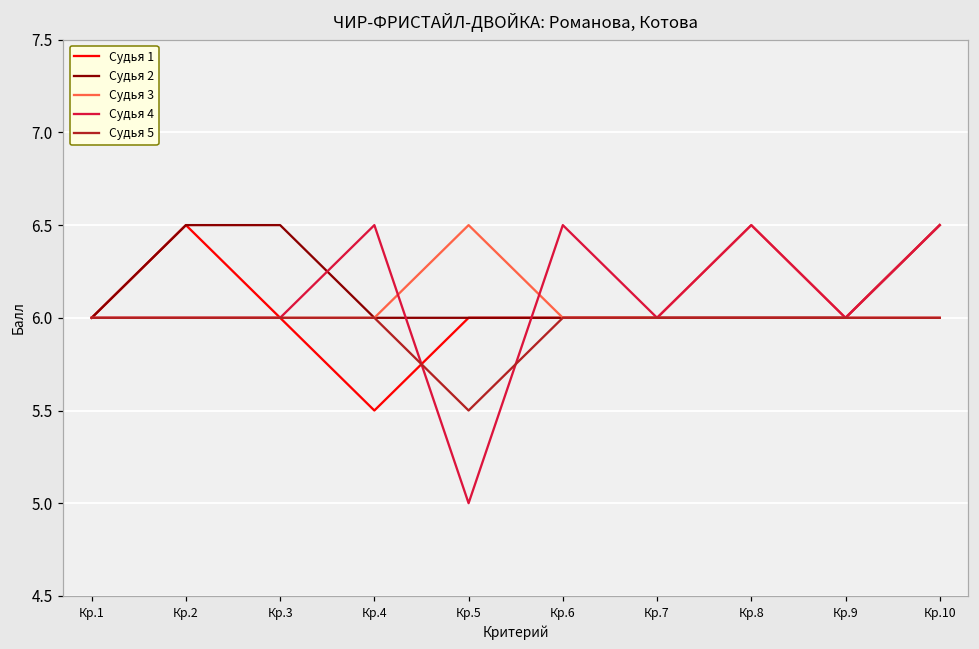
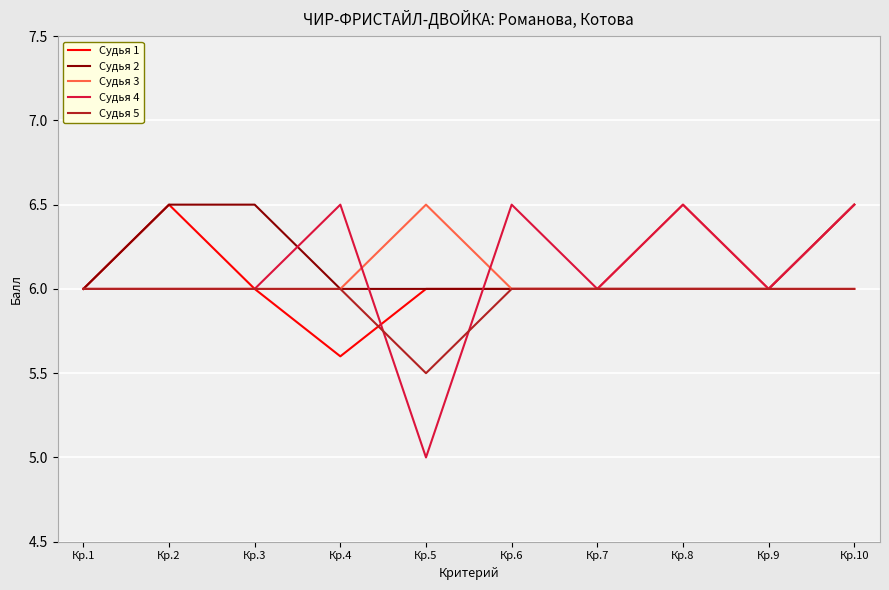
  {
    "Судья 1": {
-     "Кр.4": 5.5
+     "Кр.4": 5.6
    },
    "Судья 2": {
      "Кр.3": 6.5
    },
    "Судья 3": {
      "Кр.5": 6.5
    }
  }
